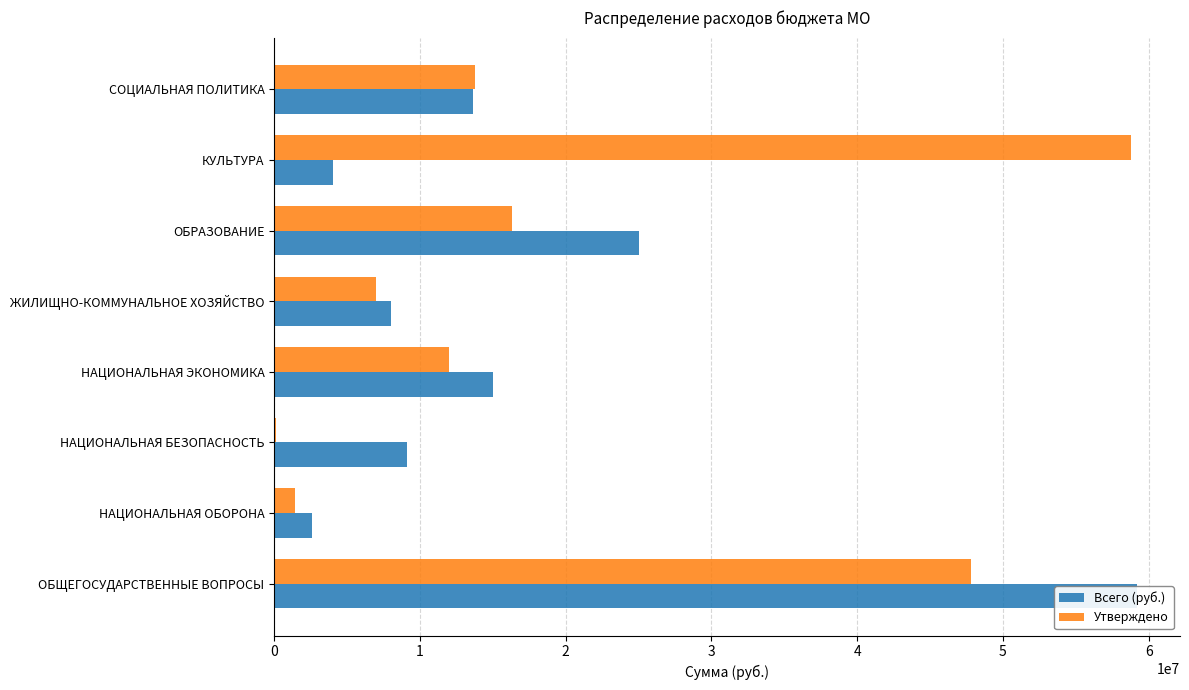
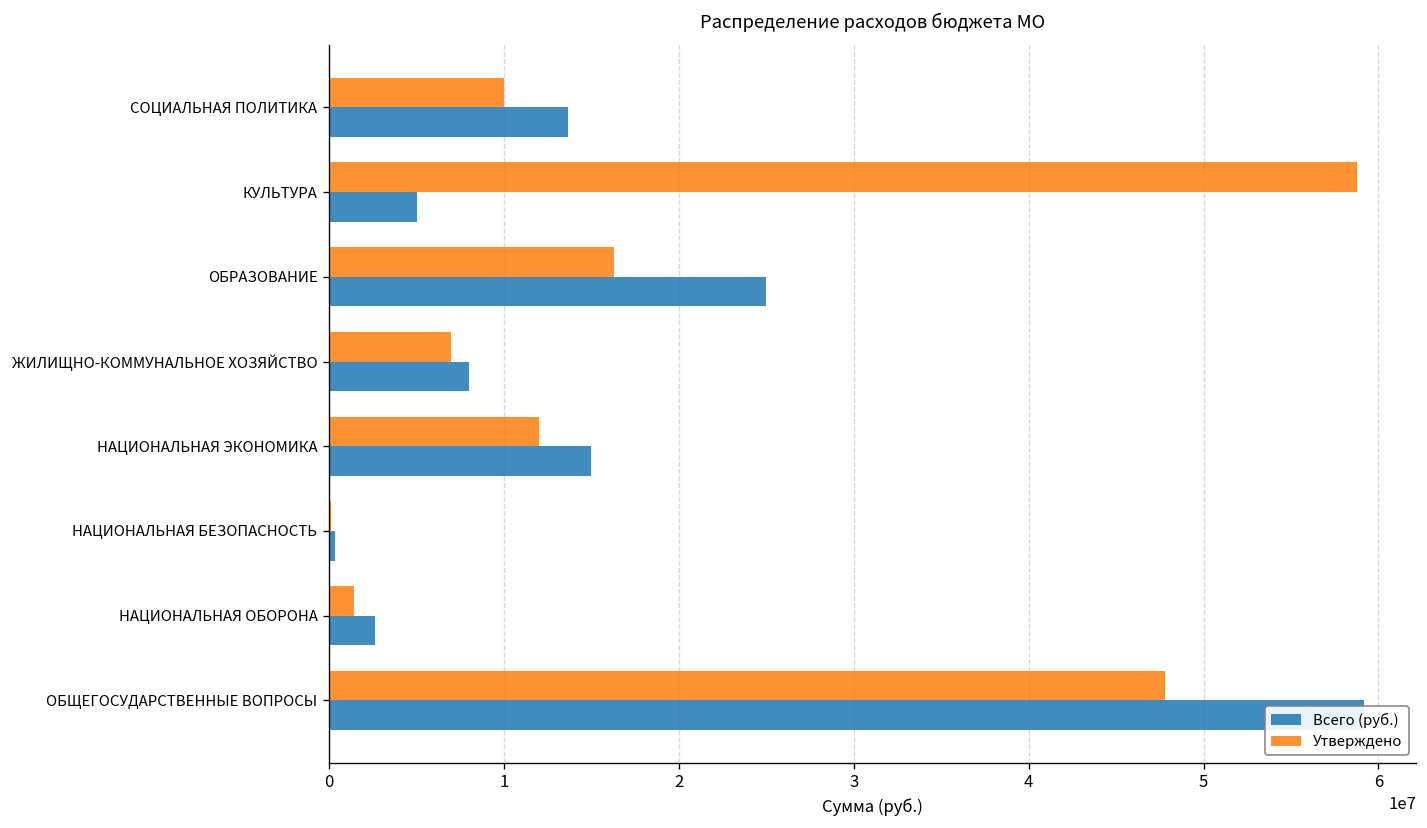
  {
    "Всего (руб.)": {
      "СОЦИАЛЬНАЯ ПОЛИТИКА": 13600000,
-     "КУЛЬТУРА": 4000000,
+     "КУЛЬТУРА": 5000000,
      "ОБРАЗОВАНИЕ": 25000000,
      "ЖИЛИЩНО-КОММУНАЛЬНОЕ ХОЗЯЙСТВО": 8000000,
      "НАЦИОНАЛЬНАЯ ЭКОНОМИКА": 15000000,
-     "НАЦИОНАЛЬНАЯ БЕЗОПАСНОСТЬ": 9100000,
+     "НАЦИОНАЛЬНАЯ БЕЗОПАСНОСТЬ": 300000,
      "НАЦИОНАЛЬНАЯ ОБОРОНА": 2600000
    },
    "Утверждено": {
-     "СОЦИАЛЬНАЯ ПОЛИТИКА": 13800000,
+     "СОЦИАЛЬНАЯ ПОЛИТИКА": 10000000,
      "КУЛЬТУРА": 58800000,
      "ОБРАЗОВАНИЕ": 16300000,
      "ЖИЛИЩНО-КОММУНАЛЬНОЕ ХОЗЯЙСТВО": 7000000,
      "НАЦИОНАЛЬНАЯ ЭКОНОМИКА": 12000000,
      "НАЦИОНАЛЬНАЯ ОБОРОНА": 1400000,
      "ОБЩЕГОСУДАРСТВЕННЫЕ ВОПРОСЫ": 47800000
    }
  }
